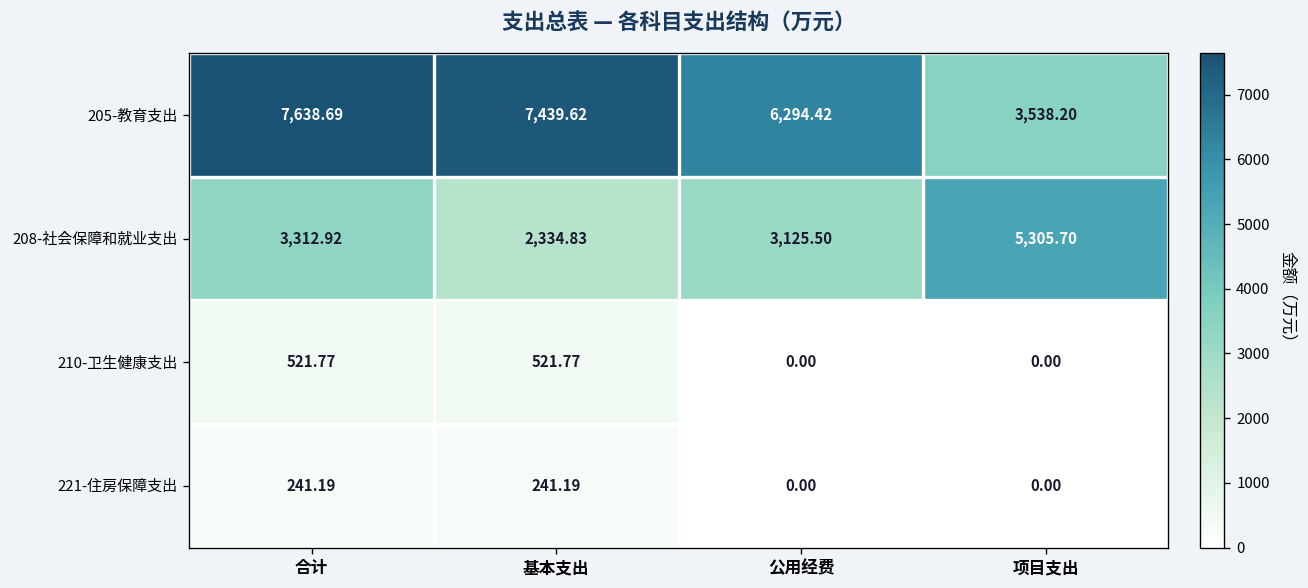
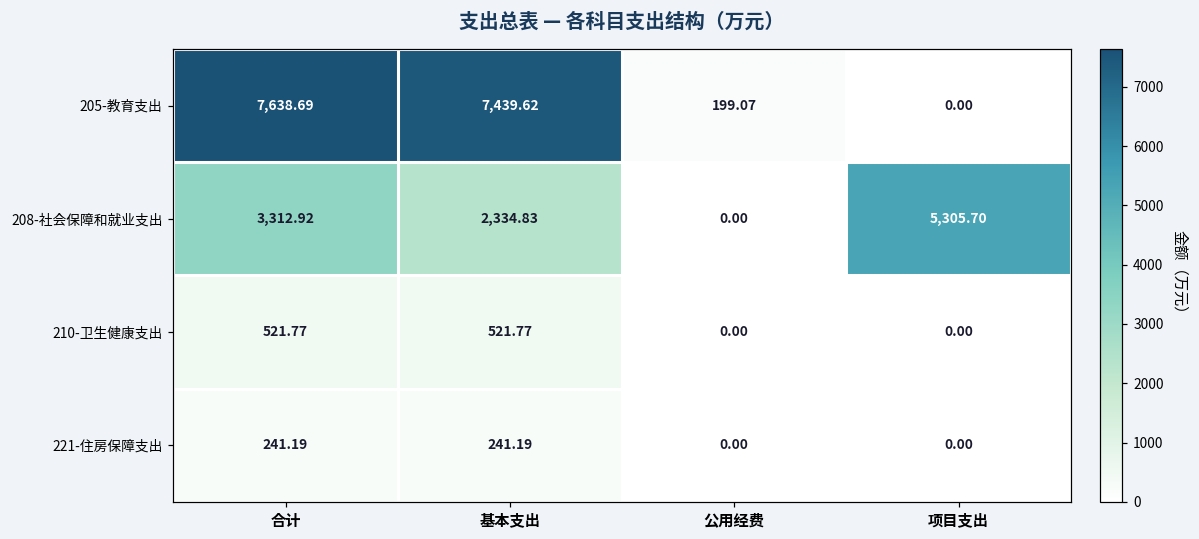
  {
    "205-教育支出": {
      "合计": "7,638.69",
      "基本支出": "7,439.62",
-     "公用经费": "6,294.42",
-     "项目支出": "3,538.20"
+     "公用经费": "199.07",
+     "项目支出": "0.00"
    },
    "208-社会保障和就业支出": {
      "合计": "3,312.92",
      "基本支出": "2,334.83",
-     "公用经费": "3,125.50",
+     "公用经费": "0.00",
      "项目支出": "5,305.70"
    },
    "210-卫生健康支出": {
      "合计": "521.77",
      "基本支出": "521.77",
      "公用经费": "0.00",
      "项目支出": "0.00"
    },
    "221-住房保障支出": {
      "合计": "241.19",
      "基本支出": "241.19",
      "公用经费": "0.00",
      "项目支出": "0.00"
    }
  }
